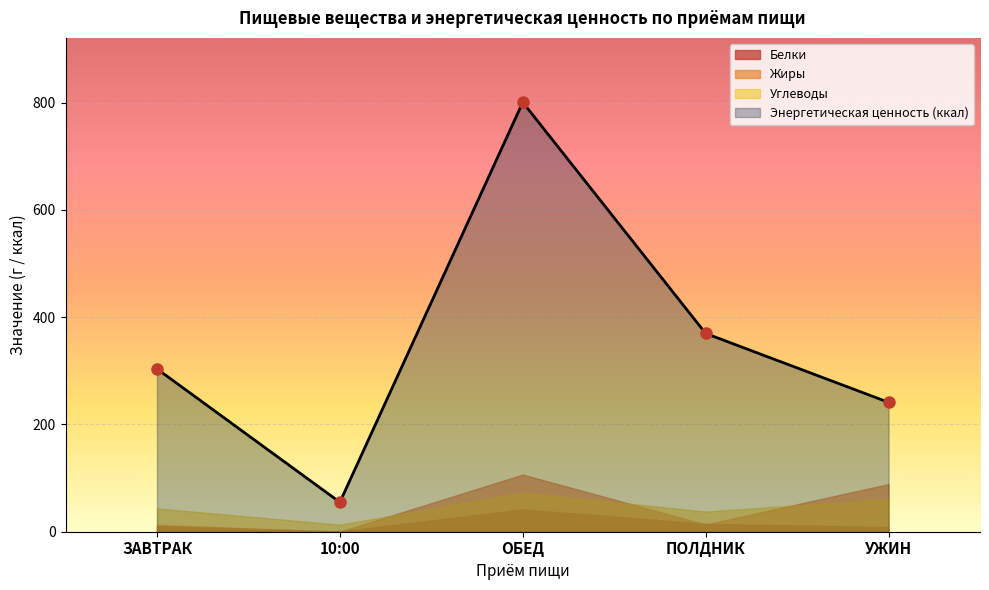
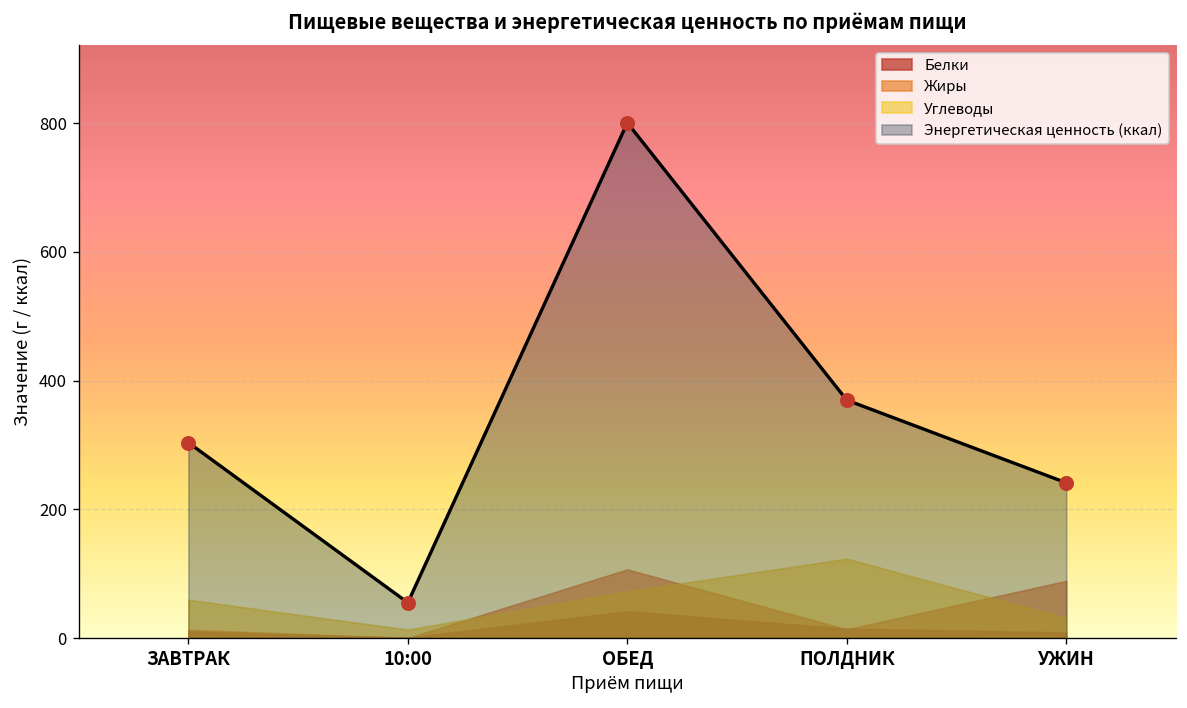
  {
    "Жиры": {
      "ОБЕД": 110,
      "УЖИН": 90
    },
    "Углеводы": {
-     "ЗАВТРАК": 40,
+     "ЗАВТРАК": 60,
      "10:00": 10,
      "ОБЕД": 70,
-     "ПОЛДНИК": 40,
-     "УЖИН": 60
+     "ПОЛДНИК": 120,
+     "УЖИН": 30
    }
  }
